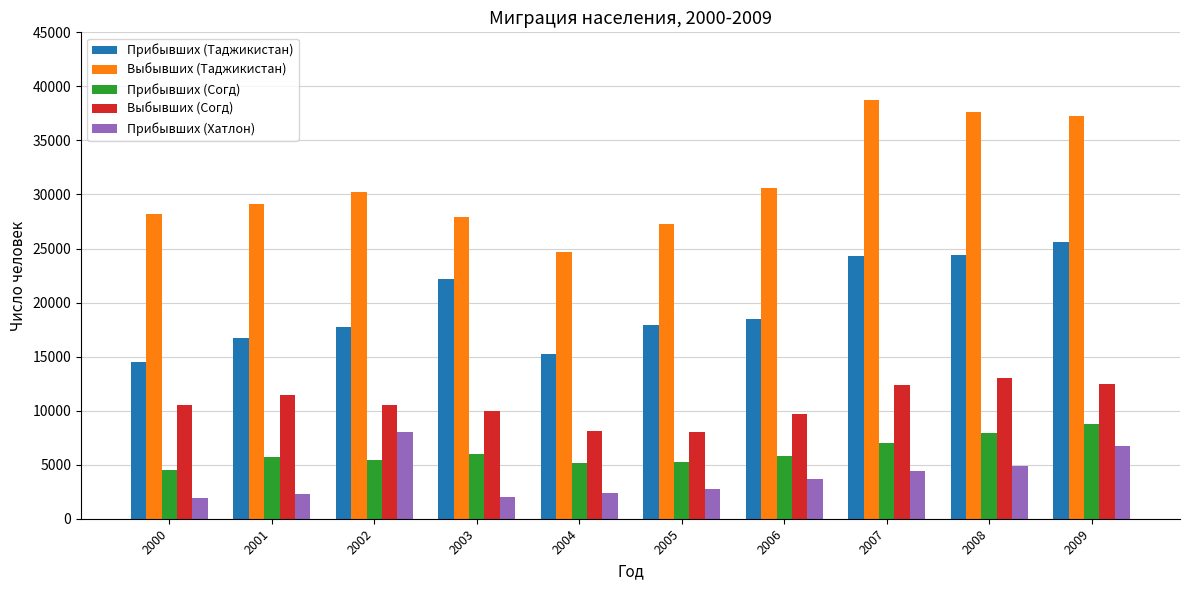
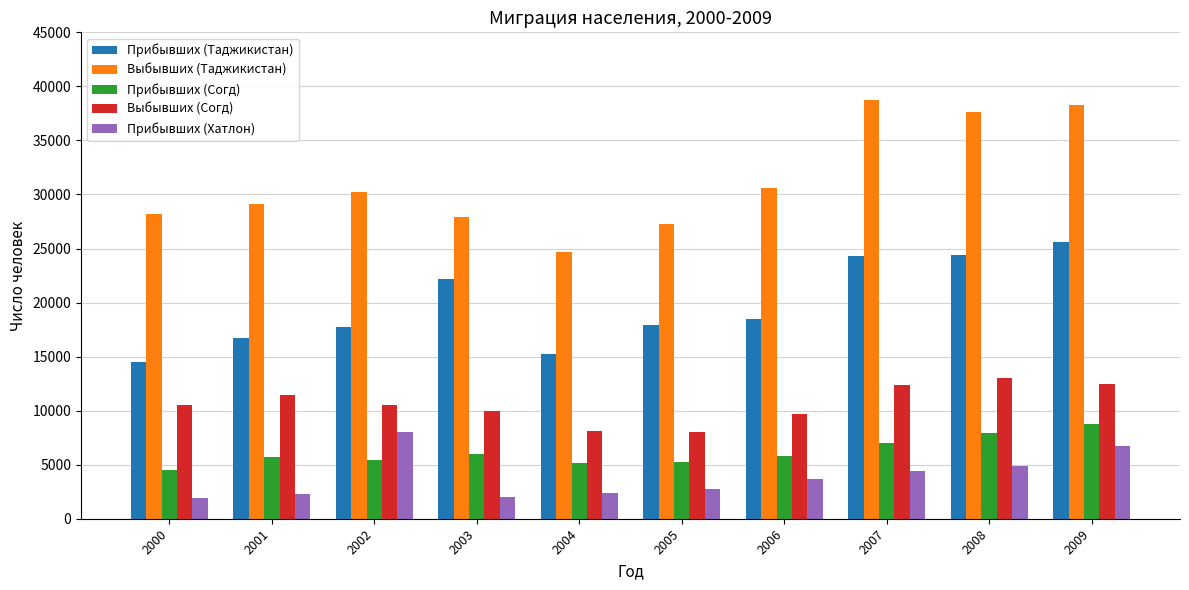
  {
    "Прибывших (Таджикистан)": {
      "2000": 14500,
      "2001": 16700,
      "2002": 17700,
      "2003": 22100,
      "2004": 15200,
      "2005": 18000,
      "2006": 18500,
      "2007": 24300,
      "2008": 24400,
      "2009": 25600
    },
    "Выбывших (Таджикистан)": {
      "2000": 28200,
      "2001": 29100,
      "2002": 30200,
      "2003": 27900,
      "2004": 24700,
      "2005": 27300,
      "2006": 30600,
      "2007": 38800,
      "2008": 37700,
-     "2009": 37200
+     "2009": 38300
    },
    "Прибывших (Согд)": {
      "2000": 4500,
      "2001": 5700,
      "2002": 5400,
      "2003": 6000,
      "2004": 5100,
      "2005": 5200,
      "2006": 5800,
      "2007": 7000,
      "2008": 8000,
      "2009": 8800
    },
    "Выбывших (Согд)": {
      "2000": 10500,
      "2001": 11400,
      "2002": 10600,
      "2003": 10000,
      "2004": 8100,
      "2005": 8100,
      "2006": 9600,
      "2007": 12300,
      "2008": 13100,
      "2009": 12500
    },
    "Прибывших (Хатлон)": {
      "2000": 2000,
      "2001": 2300,
      "2002": 8000,
      "2003": 2000,
      "2004": 2400,
      "2005": 2700,
      "2006": 3700,
      "2007": 4400,
      "2008": 4900,
      "2009": 6700
    }
  }
